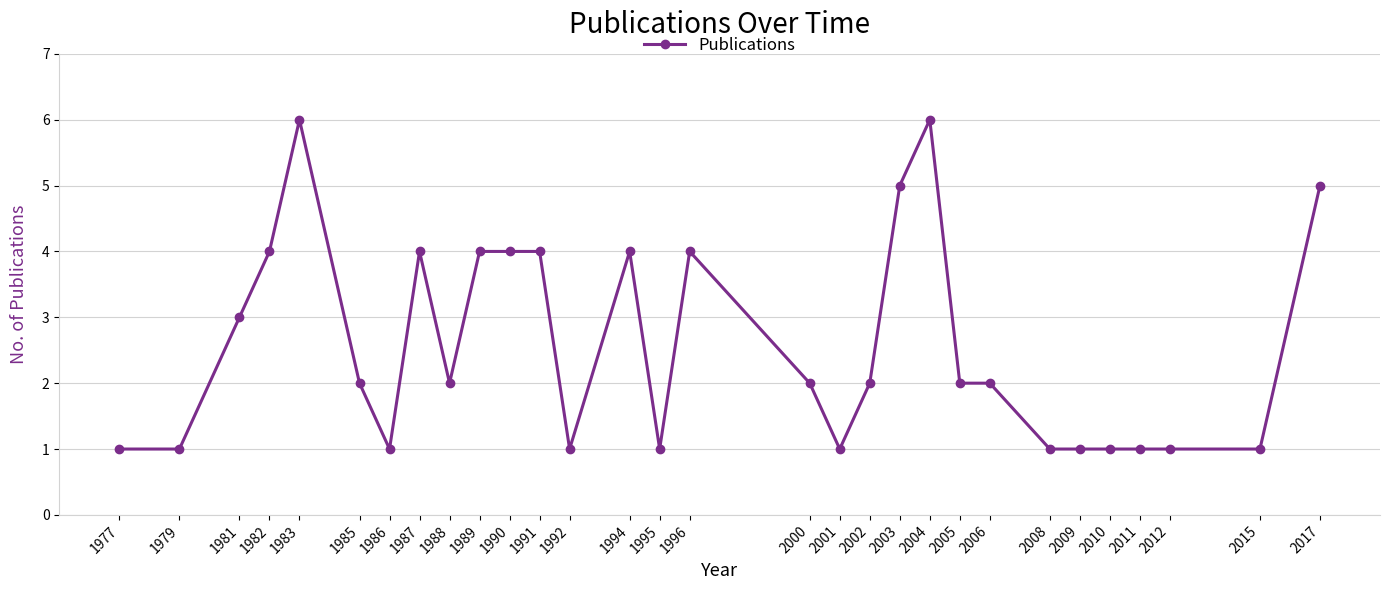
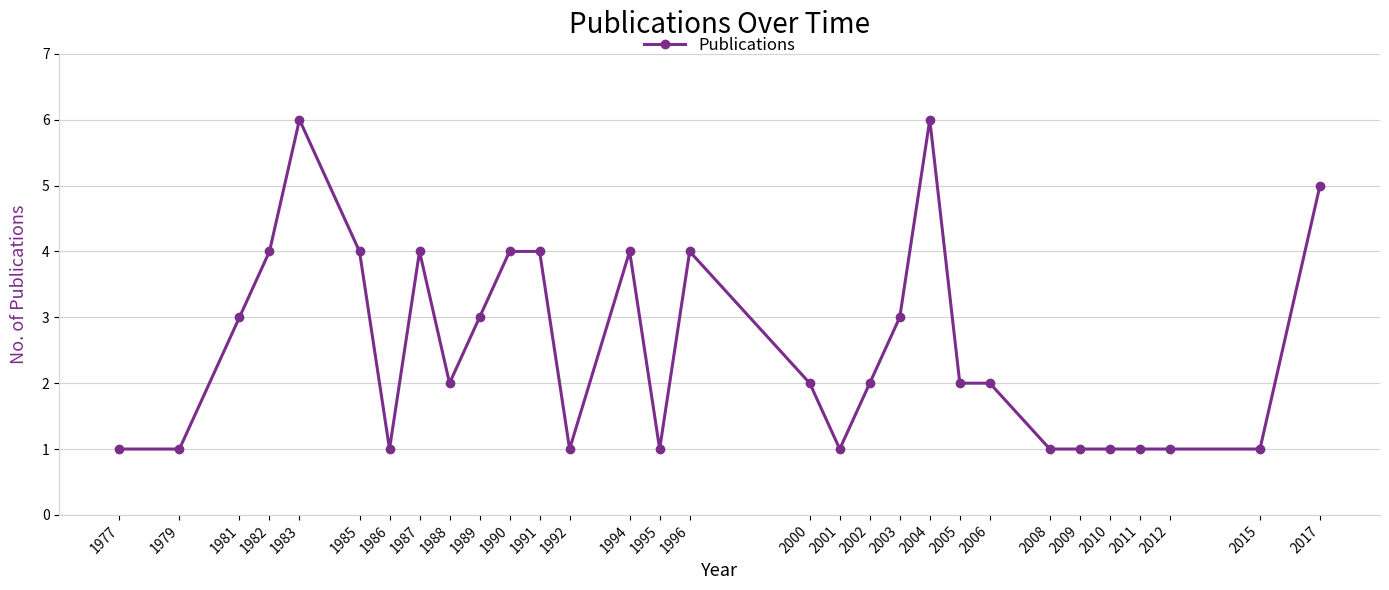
  {
    "1977": 1,
    "1979": 1,
    "1981": 3,
    "1982": 4,
    "1983": 6,
-   "1985": 2,
+   "1985": 4,
    "1986": 1,
    "1987": 4,
    "1988": 2,
-   "1989": 4,
+   "1989": 3,
    "1990": 4,
    "1991": 4,
    "1992": 1,
    "1994": 4,
    "1995": 1,
    "1996": 4,
    "2000": 2,
    "2001": 1,
    "2002": 2,
-   "2003": 5,
+   "2003": 3,
    "2004": 6,
    "2005": 2,
    "2006": 2,
    "2008": 1,
    "2009": 1,
    "2010": 1,
    "2011": 1,
    "2012": 1,
    "2015": 1,
    "2017": 5
  }
